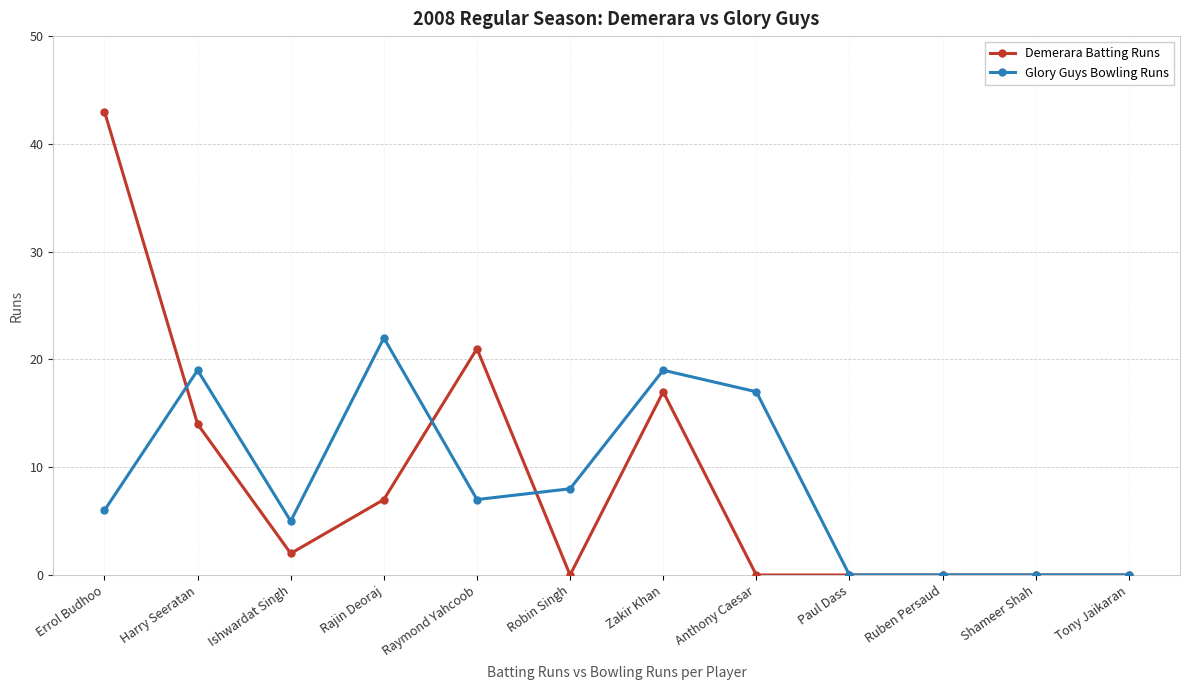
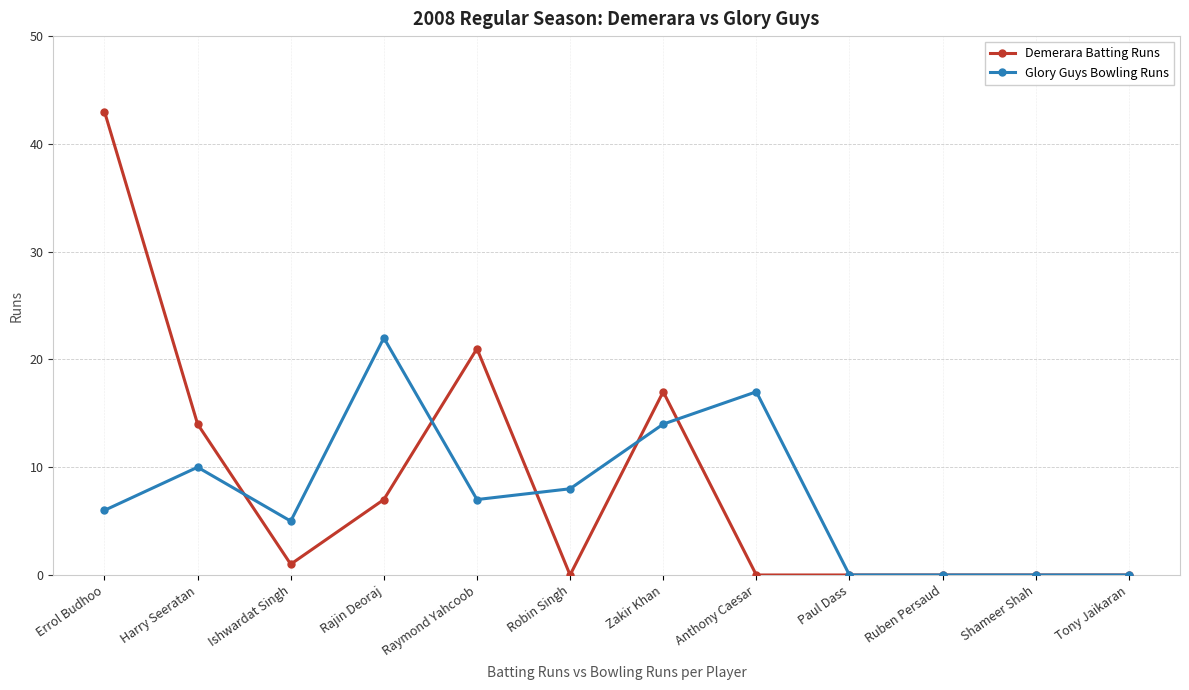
  {
    "Demerara Batting Runs": {
      "Errol Budhoo": 43,
      "Harry Seeratan": 14,
-     "Ishwardat Singh": 2,
+     "Ishwardat Singh": 1,
      "Rajin Deoraj": 7,
      "Raymond Yahcoob": 21,
      "Robin Singh": 0,
      "Zakir Khan": 17,
      "Anthony Caesar": 0
    },
    "Glory Guys Bowling Runs": {
      "Errol Budhoo": 6,
-     "Harry Seeratan": 19,
+     "Harry Seeratan": 10,
      "Ishwardat Singh": 5,
      "Rajin Deoraj": 22,
      "Raymond Yahcoob": 7,
      "Robin Singh": 8,
-     "Zakir Khan": 19,
+     "Zakir Khan": 14,
      "Anthony Caesar": 17
    }
  }
